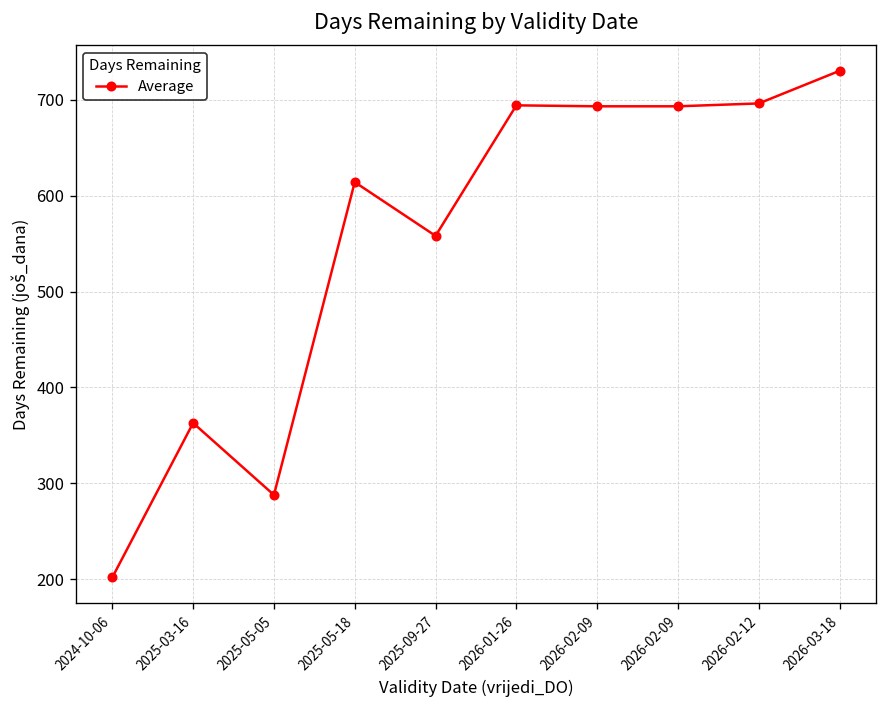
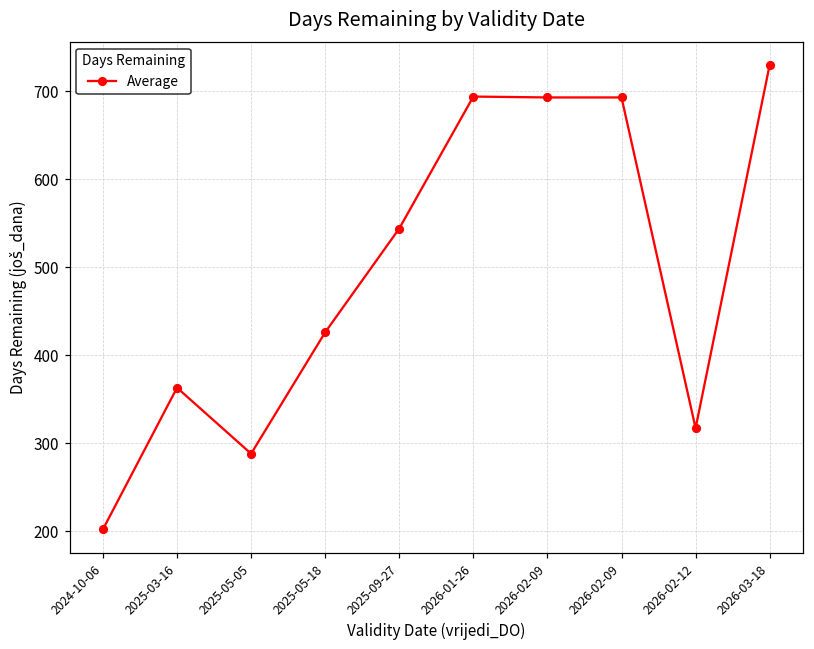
  {
    "2024-10-06": 200,
    "2025-03-16": 360,
    "2025-05-05": 290,
-   "2025-05-18": 610,
-   "2025-09-27": 560,
+   "2025-05-18": 430,
+   "2025-09-27": 540,
    "2026-01-26": 690,
-   "2026-02-12": 700,
+   "2026-02-12": 320,
    "2026-03-18": 730
  }
